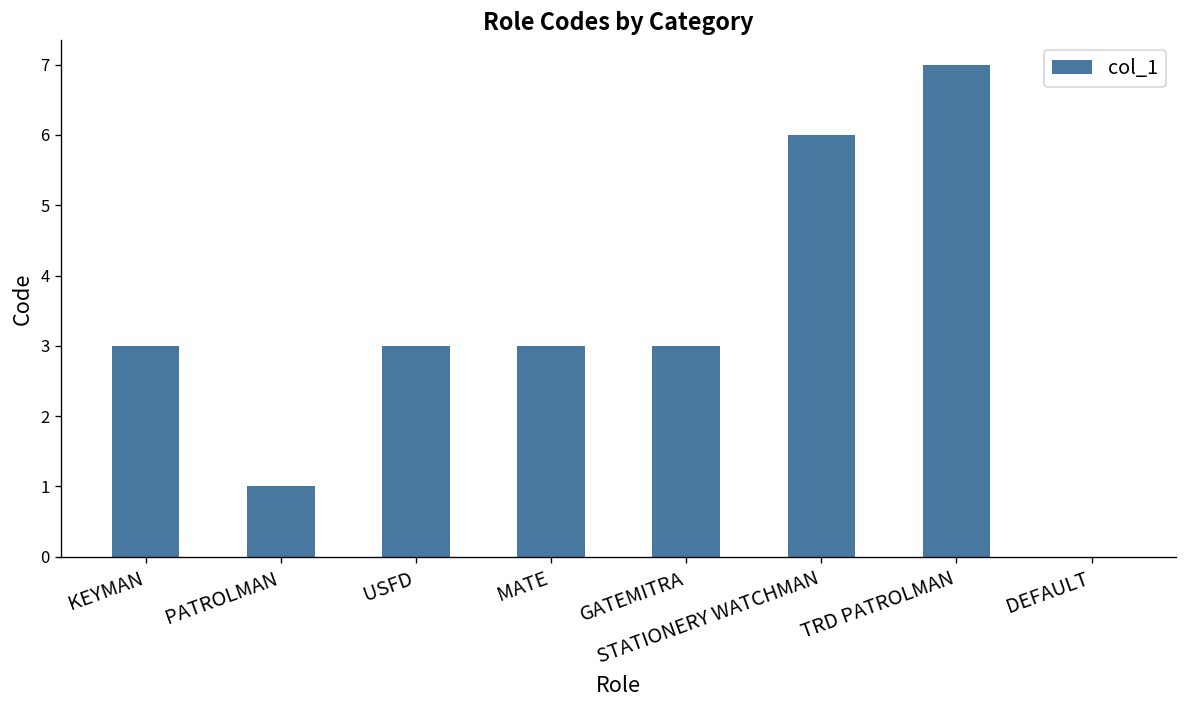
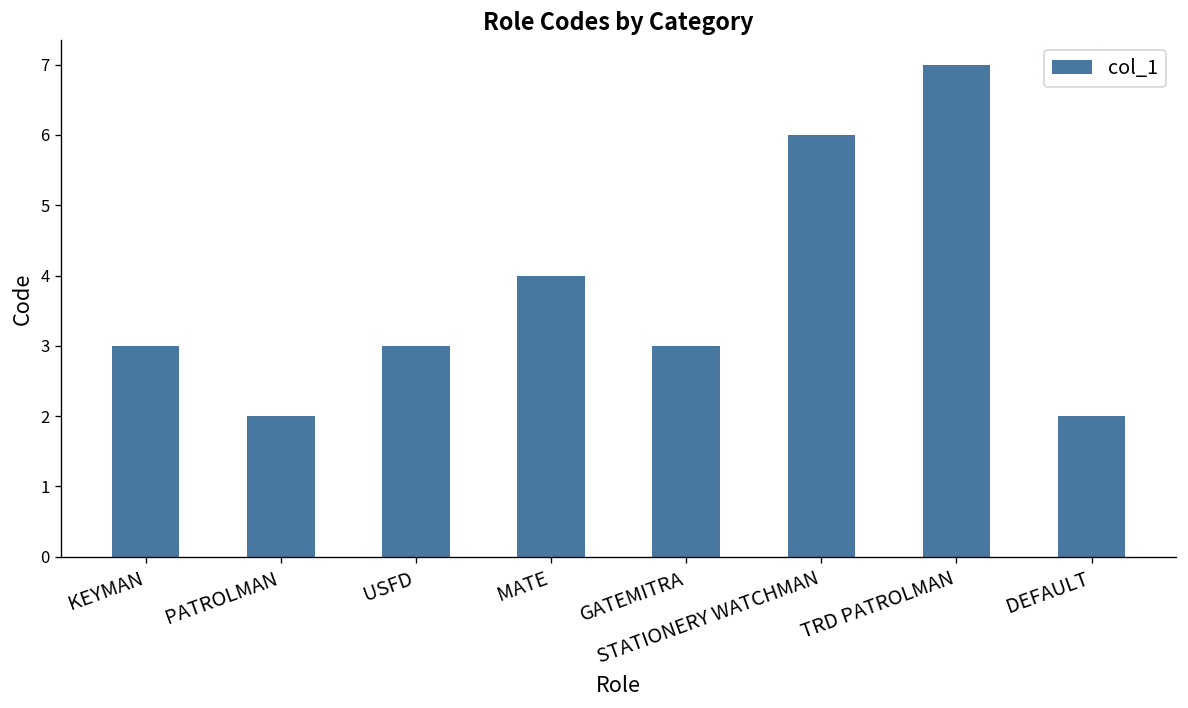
  {
    "KEYMAN": 3,
-   "PATROLMAN": 1,
+   "PATROLMAN": 2,
    "USFD": 3,
-   "MATE": 3,
+   "MATE": 4,
    "GATEMITRA": 3,
    "STATIONERY WATCHMAN": 6,
    "TRD PATROLMAN": 7,
-   "DEFAULT": 0
+   "DEFAULT": 2
  }
